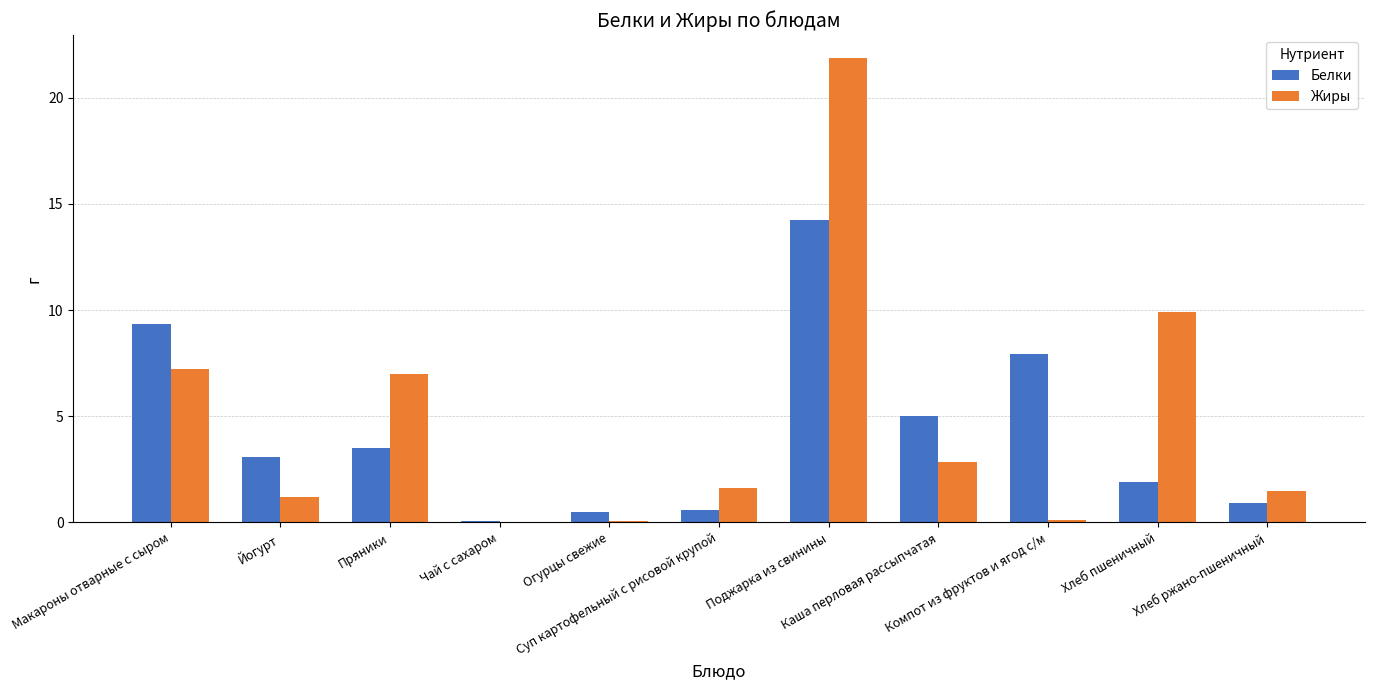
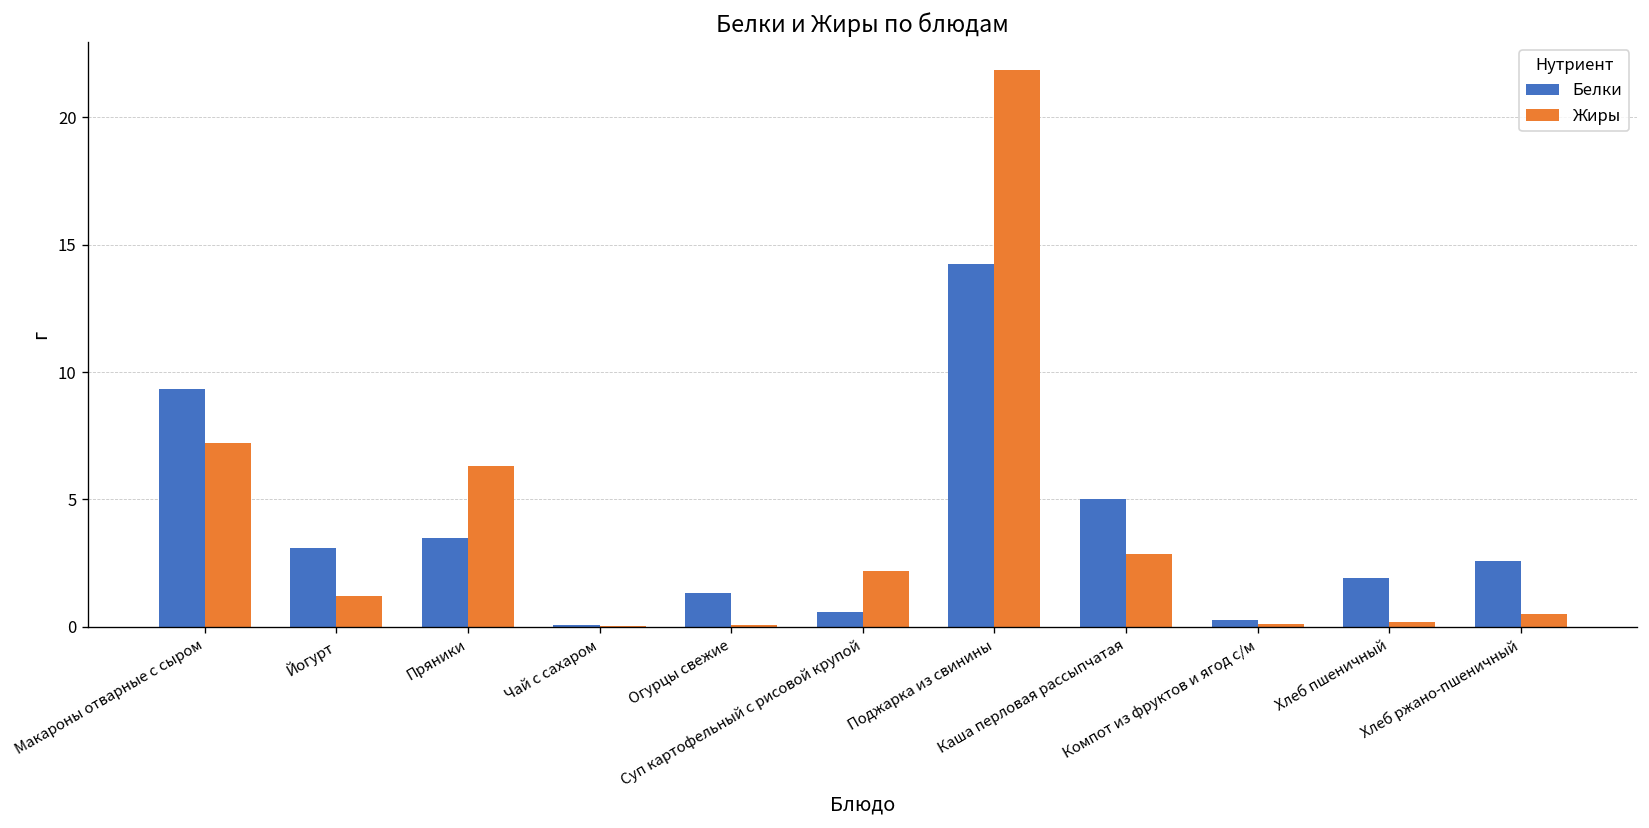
  {
    "Белки": {
      "Макароны отварные с сыром": 9.3,
      "Йогурт": 3.1,
      "Пряники": 3.5,
-     "Огурцы свежие": 0.5,
+     "Огурцы свежие": 1.3,
      "Суп картофельный с рисовой крупой": 0.6,
      "Поджарка из свинины": 14.3,
      "Каша перловая рассыпчатая": 5.0,
-     "Компот из фруктов и ягод с/м": 7.9,
+     "Компот из фруктов и ягод с/м": 0.3,
      "Хлеб пшеничный": 1.9,
-     "Хлеб ржано-пшеничный": 0.9
+     "Хлеб ржано-пшеничный": 2.6
    },
    "Жиры": {
      "Макароны отварные с сыром": 7.2,
      "Йогурт": 1.2,
-     "Пряники": 7.0,
-     "Суп картофельный с рисовой крупой": 1.6,
+     "Пряники": 6.3,
+     "Суп картофельный с рисовой крупой": 2.2,
      "Поджарка из свинины": 21.9,
      "Каша перловая рассыпчатая": 2.9,
-     "Хлеб пшеничный": 9.9,
-     "Хлеб ржано-пшеничный": 1.5
+     "Хлеб пшеничный": 0.2,
+     "Хлеб ржано-пшеничный": 0.5
    }
  }
